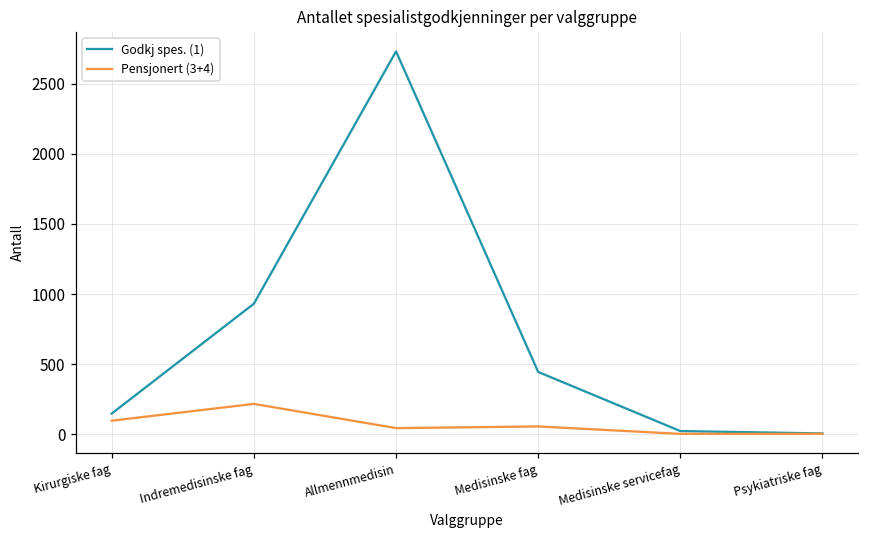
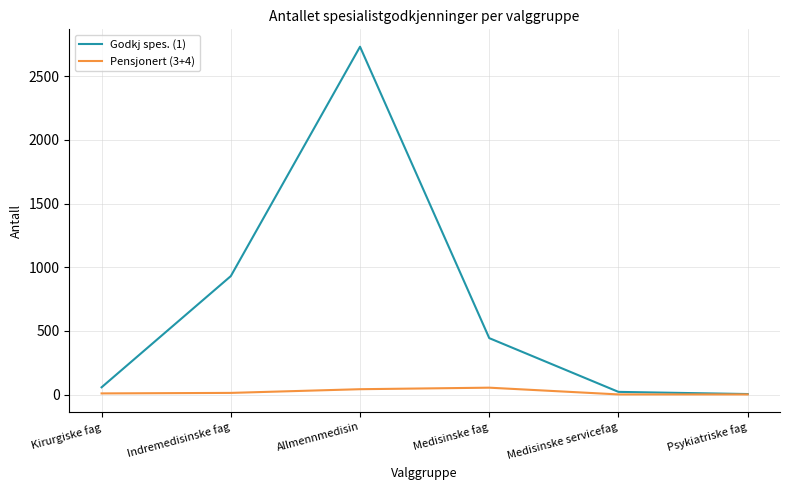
  {
    "Godkj spes. (1)": {
-     "Kirurgiske fag": 150,
+     "Kirurgiske fag": 60,
      "Indremedisinske fag": 930,
      "Allmennmedisin": 2730,
      "Medisinske fag": 440
    },
    "Pensjonert (3+4)": {
-     "Kirurgiske fag": 100,
-     "Indremedisinske fag": 220,
+     "Kirurgiske fag": 10,
+     "Indremedisinske fag": 10,
      "Allmennmedisin": 40,
      "Medisinske fag": 60
    }
  }
